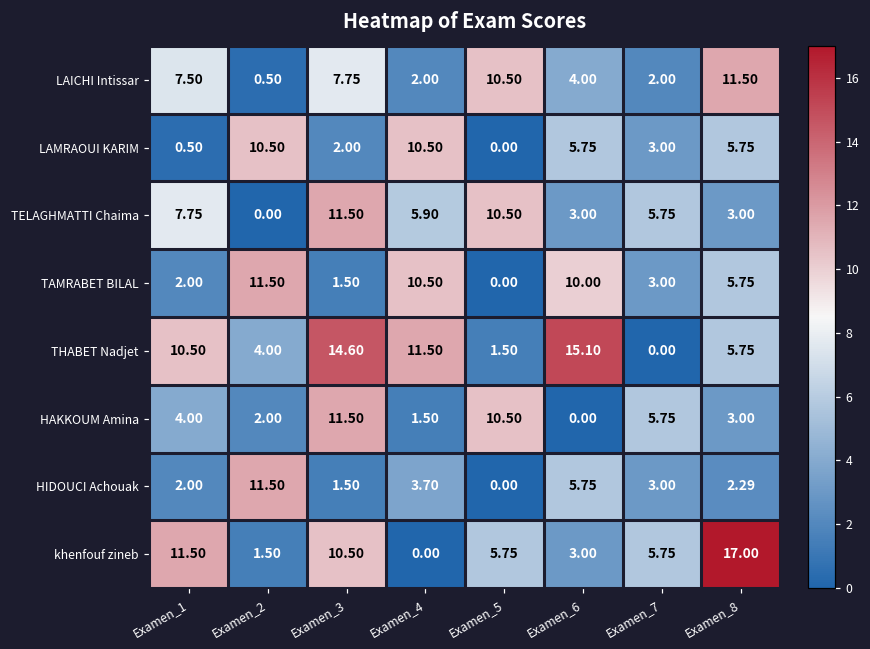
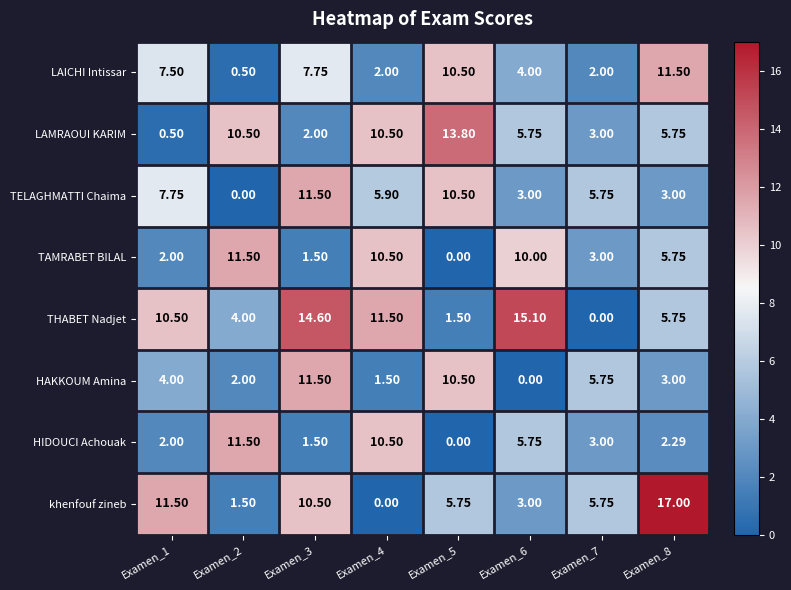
  {
    "LAICHI Intissar": {
      "Examen_1": 7.50,
      "Examen_2": 0.50,
      "Examen_3": 7.75,
      "Examen_4": 2.00,
      "Examen_5": 10.50,
      "Examen_6": 4.00,
      "Examen_7": 2.00,
      "Examen_8": 11.50
    },
    "LAMRAOUI KARIM": {
      "Examen_1": 0.50,
      "Examen_2": 10.50,
      "Examen_3": 2.00,
      "Examen_4": 10.50,
-     "Examen_5": 0.00,
+     "Examen_5": 13.80,
      "Examen_6": 5.75,
      "Examen_7": 3.00,
      "Examen_8": 5.75
    },
    "TELAGHMATTI Chaima": {
      "Examen_1": 7.75,
      "Examen_2": 0.00,
      "Examen_3": 11.50,
      "Examen_4": 5.90,
      "Examen_5": 10.50,
      "Examen_6": 3.00,
      "Examen_7": 5.75,
      "Examen_8": 3.00
    },
    "TAMRABET BILAL": {
      "Examen_1": 2.00,
      "Examen_2": 11.50,
      "Examen_3": 1.50,
      "Examen_4": 10.50,
      "Examen_5": 0.00,
      "Examen_6": 10.00,
      "Examen_7": 3.00,
      "Examen_8": 5.75
    },
    "THABET Nadjet": {
      "Examen_1": 10.50,
      "Examen_2": 4.00,
      "Examen_3": 14.60,
      "Examen_4": 11.50,
      "Examen_5": 1.50,
      "Examen_6": 15.10,
      "Examen_7": 0.00,
      "Examen_8": 5.75
    },
    "HAKKOUM Amina": {
      "Examen_1": 4.00,
      "Examen_2": 2.00,
      "Examen_3": 11.50,
      "Examen_4": 1.50,
      "Examen_5": 10.50,
      "Examen_6": 0.00,
      "Examen_7": 5.75,
      "Examen_8": 3.00
    },
    "HIDOUCI Achouak": {
      "Examen_1": 2.00,
      "Examen_2": 11.50,
      "Examen_3": 1.50,
-     "Examen_4": 3.70,
+     "Examen_4": 10.50,
      "Examen_5": 0.00,
      "Examen_6": 5.75,
      "Examen_7": 3.00,
      "Examen_8": 2.29
    },
    "khenfouf zineb": {
      "Examen_1": 11.50,
      "Examen_2": 1.50,
      "Examen_3": 10.50,
      "Examen_4": 0.00,
      "Examen_5": 5.75,
      "Examen_6": 3.00,
      "Examen_7": 5.75,
      "Examen_8": 17.00
    }
  }
